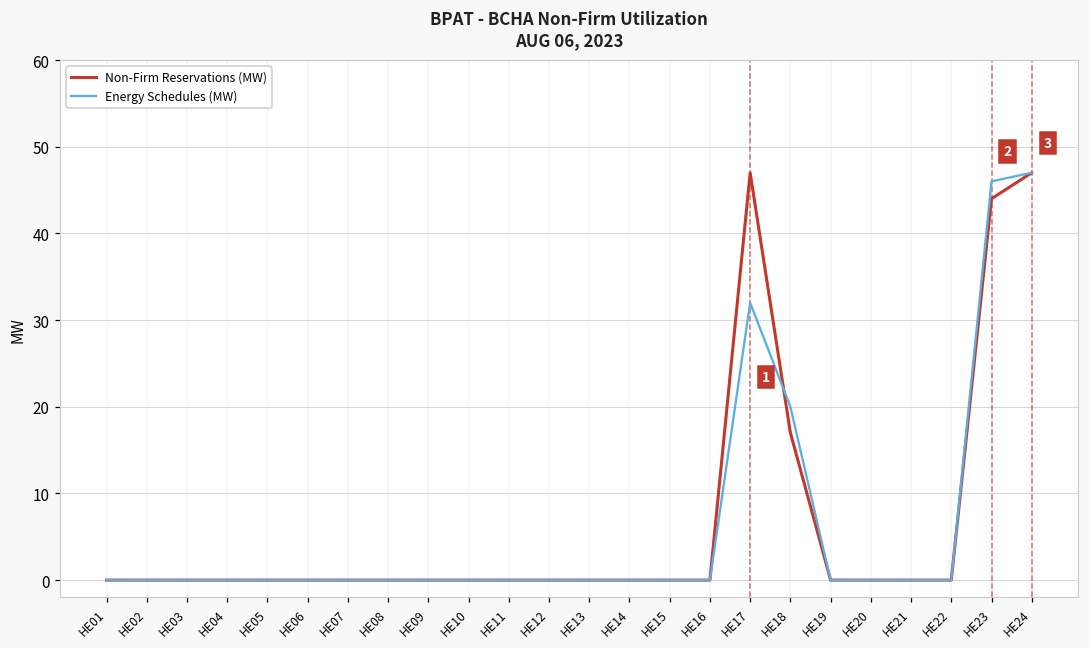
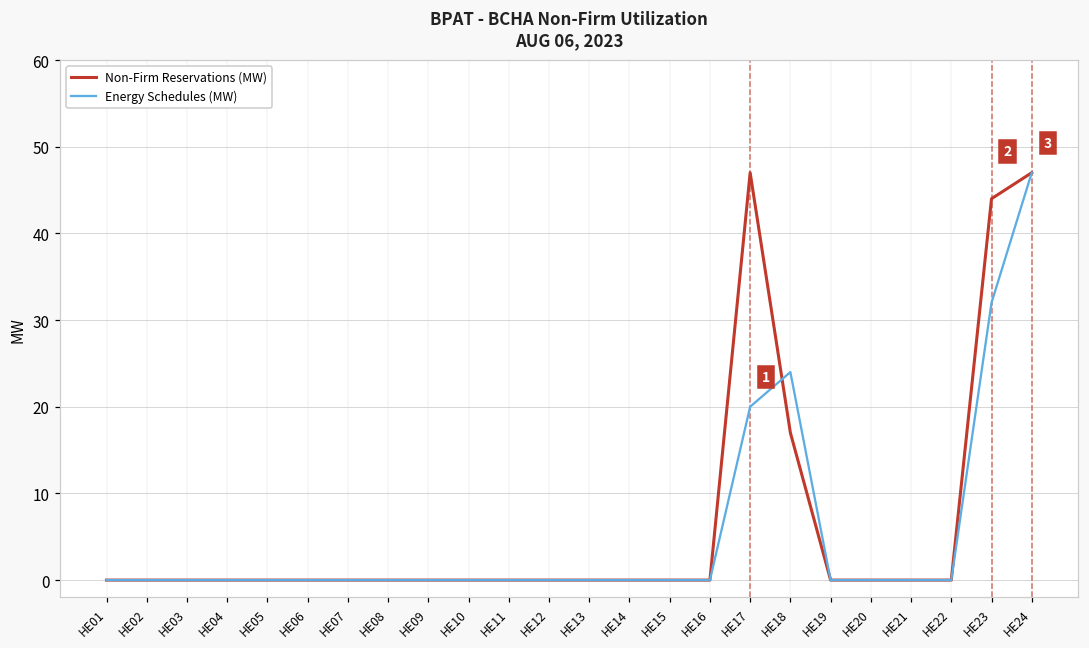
  {
    "Non-Firm Reservations (MW)": {
      "HE17": 47,
      "HE18": 17,
      "HE23": 44
    },
    "Energy Schedules (MW)": {
-     "HE17": 32,
-     "HE18": 20,
-     "HE23": 46
+     "HE17": 20,
+     "HE18": 24,
+     "HE23": 32
    }
  }
